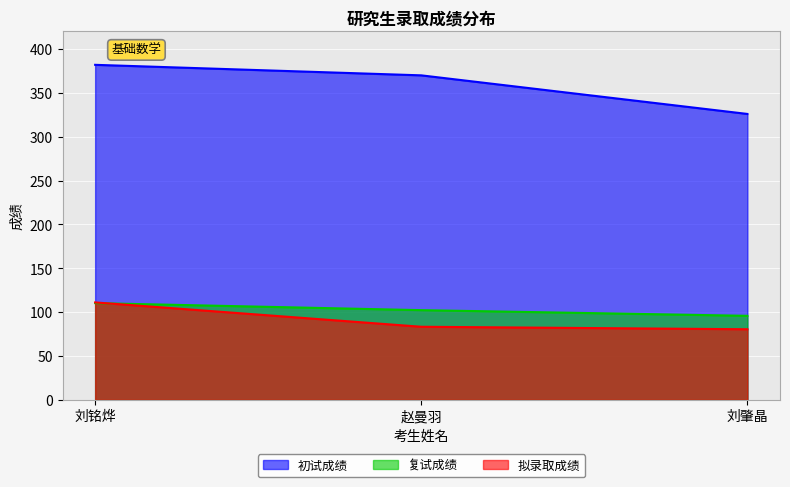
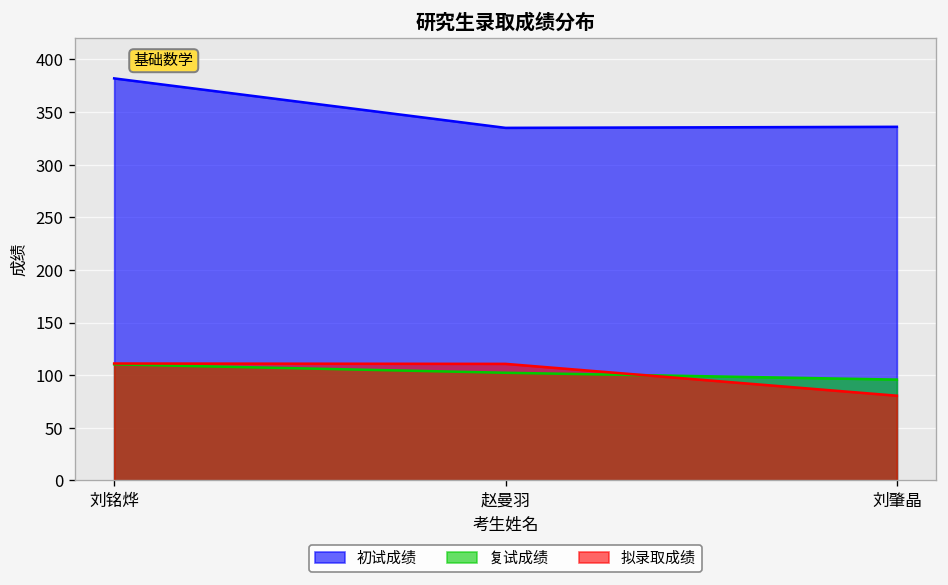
  {
    "初试成绩": {
      "刘铭烨": 380,
-     "赵曼羽": 370,
-     "刘肇晶": 330
+     "赵曼羽": 340,
+     "刘肇晶": 340
    },
    "复试成绩": {
      "赵曼羽": 100,
      "刘肇晶": 100
    },
    "拟录取成绩": {
-     "赵曼羽": 80,
+     "赵曼羽": 110,
      "刘肇晶": 80
    }
  }
